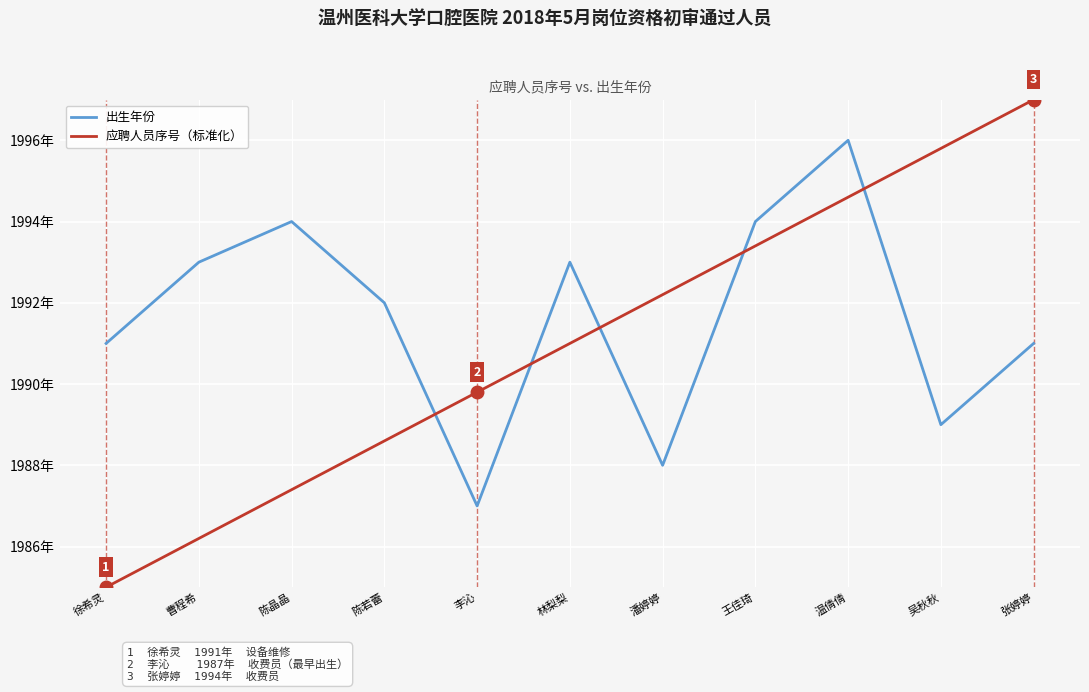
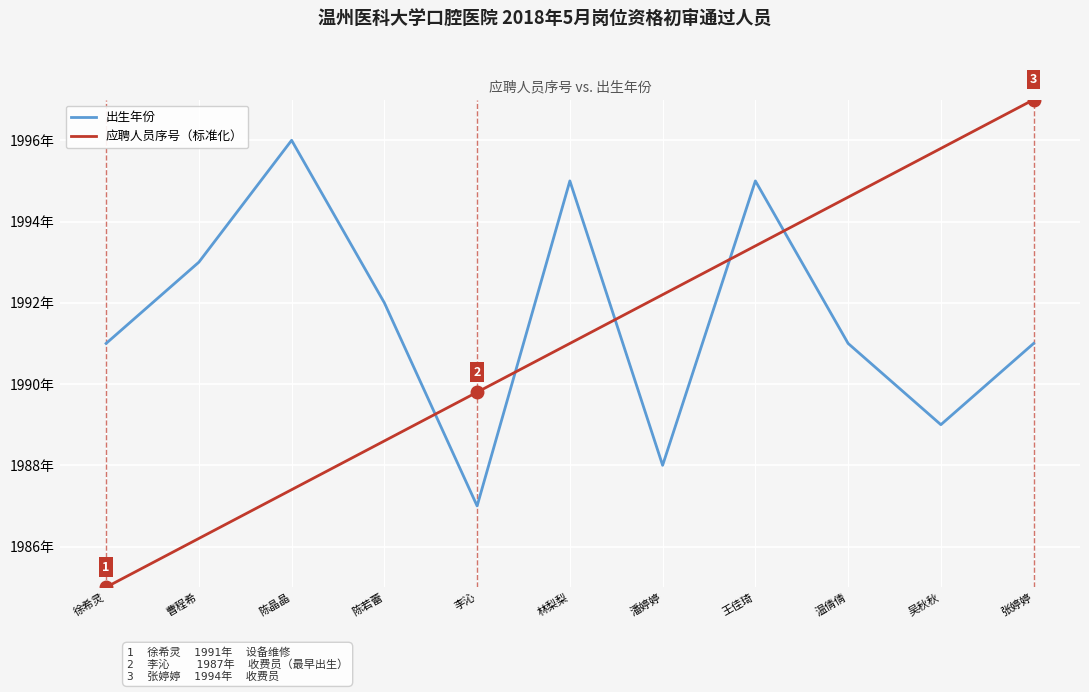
  {
    "出生年份": {
      "徐希灵": "1991年",
      "曹程希": "1993年",
-     "陈晶晶": "1994年",
+     "陈晶晶": "1996年",
      "陈若蕾": "1992年",
      "李沁": "1987年",
-     "林梨梨": "1993年",
+     "林梨梨": "1995年",
      "潘婷婷": "1988年",
-     "王佳琦": "1994年",
-     "温倩倩": "1996年",
+     "王佳琦": "1995年",
+     "温倩倩": "1991年",
      "吴秋秋": "1989年",
      "张婷婷": "1991年"
    }
  }
